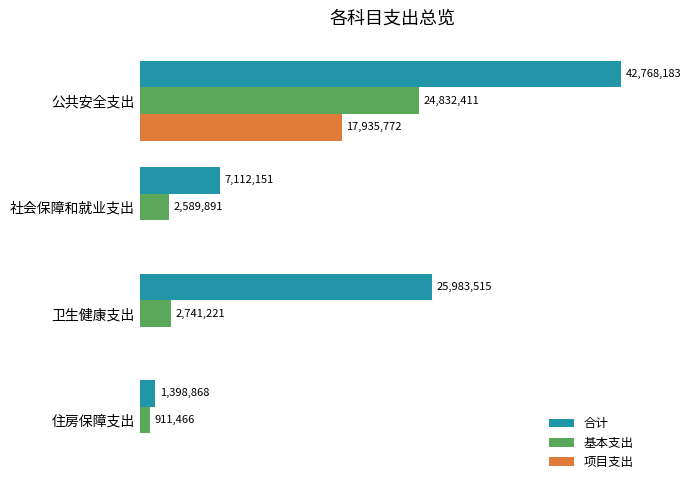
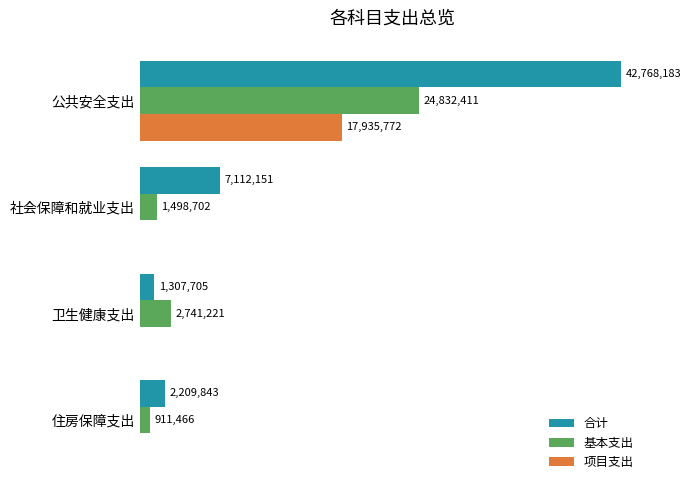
  {
    "合计": {
      "公共安全支出": "42,768,183",
      "社会保障和就业支出": "7,112,151",
-     "卫生健康支出": "25,983,515",
-     "住房保障支出": "1,398,868"
+     "卫生健康支出": "1,307,705",
+     "住房保障支出": "2,209,843"
    },
    "基本支出": {
      "公共安全支出": "24,832,411",
-     "社会保障和就业支出": "2,589,891",
+     "社会保障和就业支出": "1,498,702",
      "卫生健康支出": "2,741,221",
      "住房保障支出": "911,466"
    },
    "项目支出": {
      "公共安全支出": "17,935,772"
    }
  }
